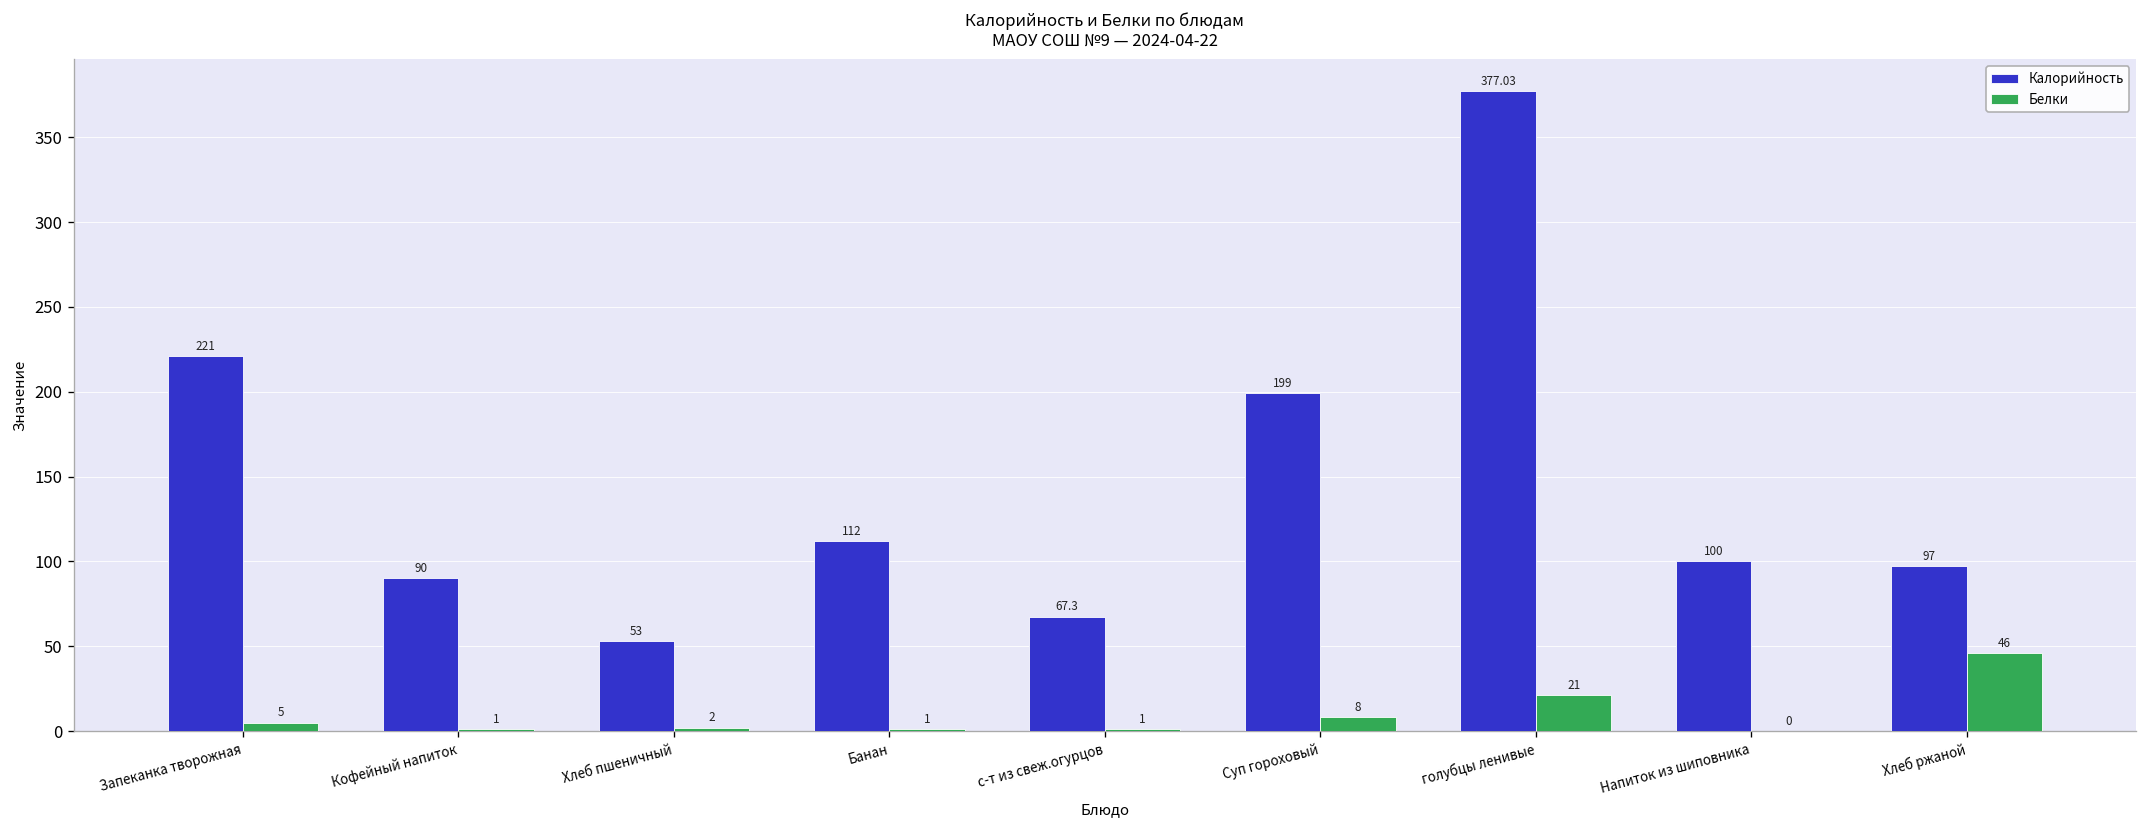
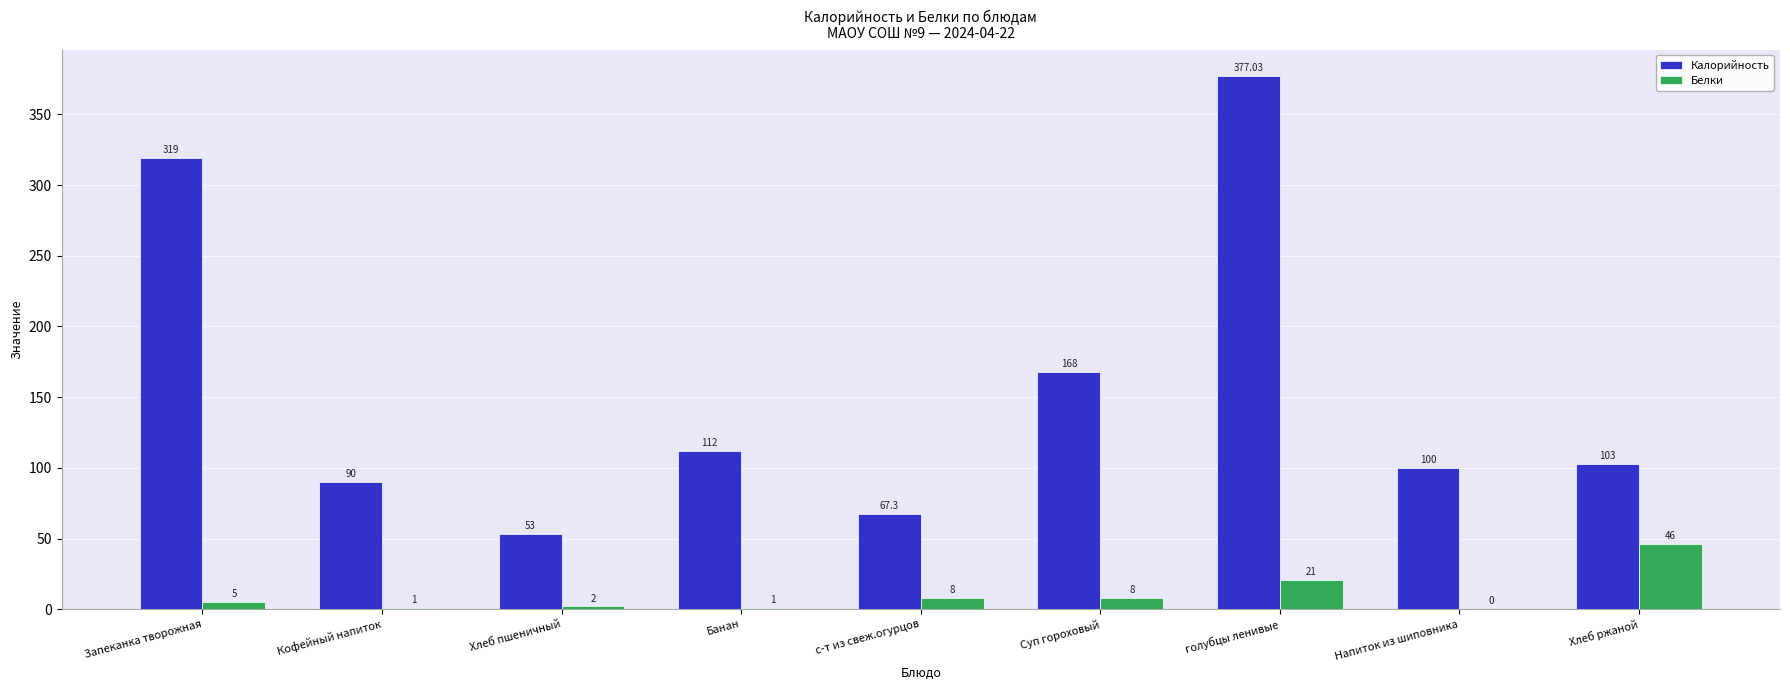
  {
    "Калорийность": {
-     "Запеканка творожная": 221,
+     "Запеканка творожная": 319,
      "Кофейный напиток": 90,
      "Хлеб пшеничный": 53,
      "Банан": 112,
      "с-т из свеж.огурцов": 67.3,
-     "Суп гороховый": 199,
+     "Суп гороховый": 168,
      "голубцы ленивые": 377.03,
      "Напиток из шиповника": 100,
-     "Хлеб ржаной": 97
+     "Хлеб ржаной": 103
    },
    "Белки": {
      "Запеканка творожная": 5,
      "Кофейный напиток": 1,
      "Хлеб пшеничный": 2,
      "Банан": 1,
-     "с-т из свеж.огурцов": 1,
+     "с-т из свеж.огурцов": 8,
      "Суп гороховый": 8,
      "голубцы ленивые": 21,
      "Напиток из шиповника": 0,
      "Хлеб ржаной": 46
    }
  }
